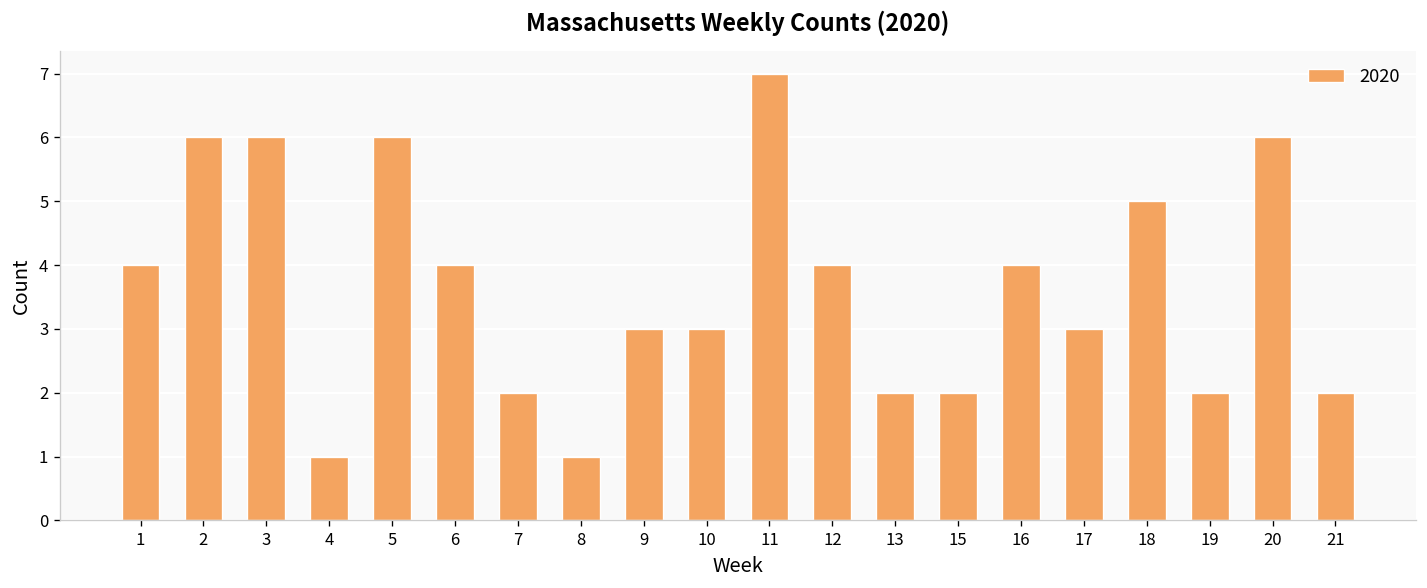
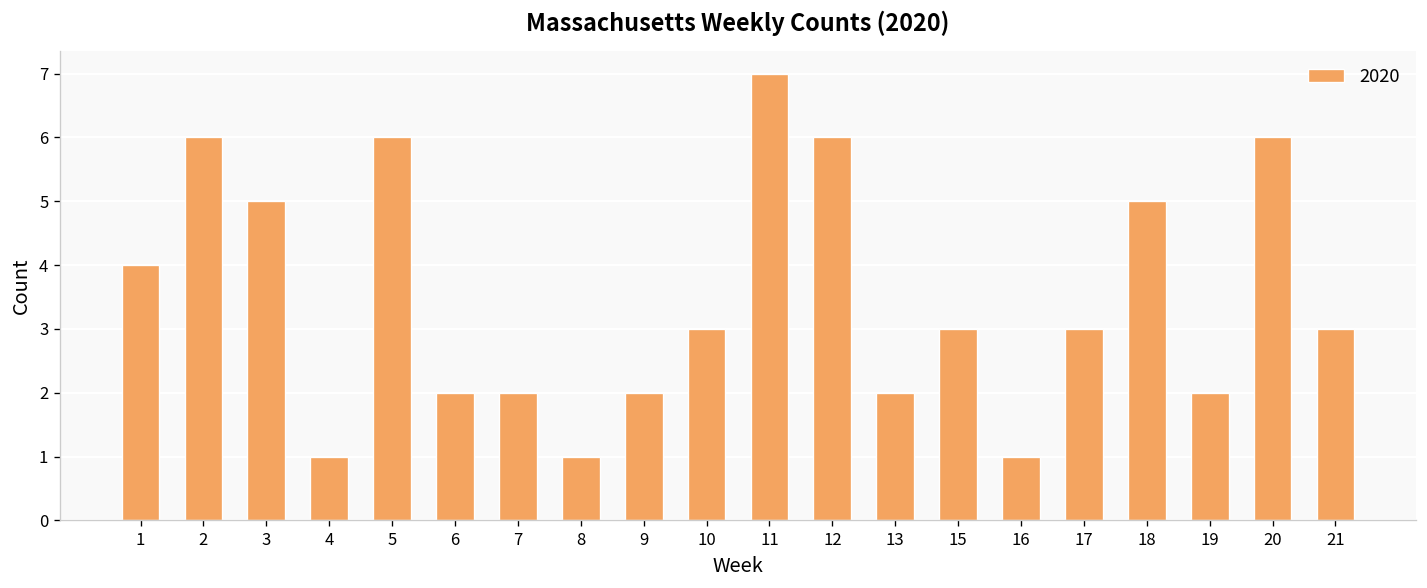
  {
    "1": 4,
    "2": 6,
-   "3": 6,
+   "3": 5,
    "4": 1,
    "5": 6,
-   "6": 4,
+   "6": 2,
    "7": 2,
    "8": 1,
-   "9": 3,
+   "9": 2,
    "10": 3,
    "11": 7,
-   "12": 4,
+   "12": 6,
    "13": 2,
-   "15": 2,
-   "16": 4,
+   "15": 3,
+   "16": 1,
    "17": 3,
    "18": 5,
    "19": 2,
    "20": 6,
-   "21": 2
+   "21": 3
  }
